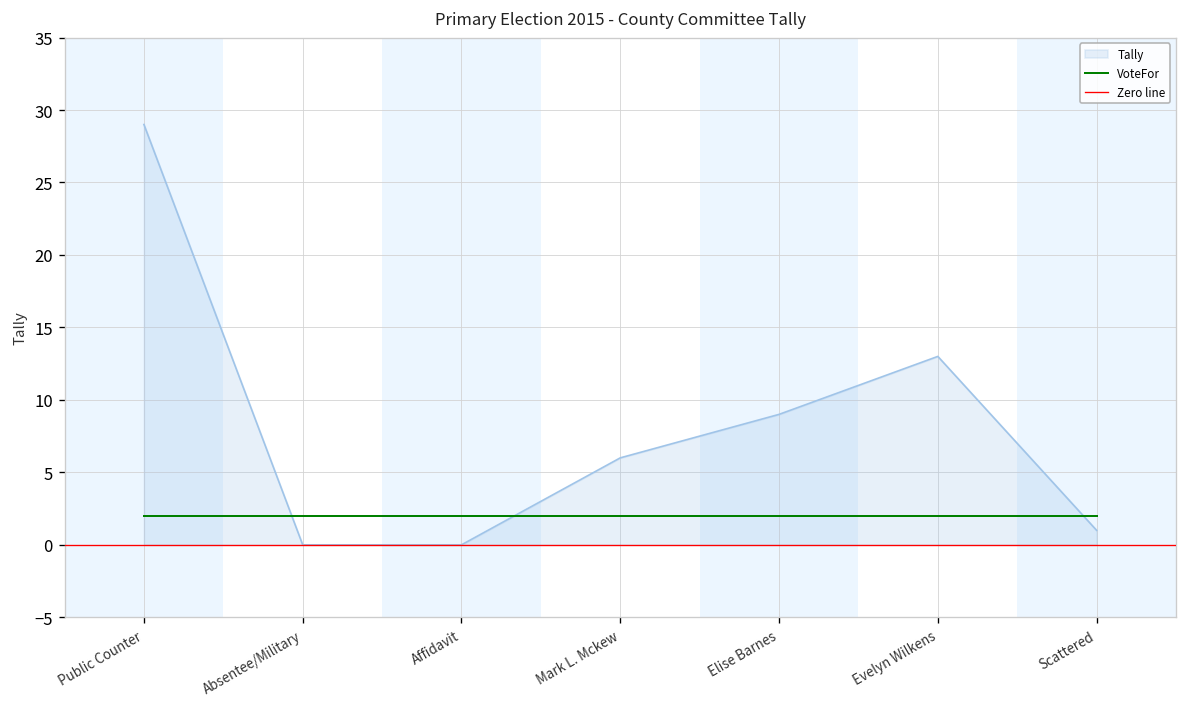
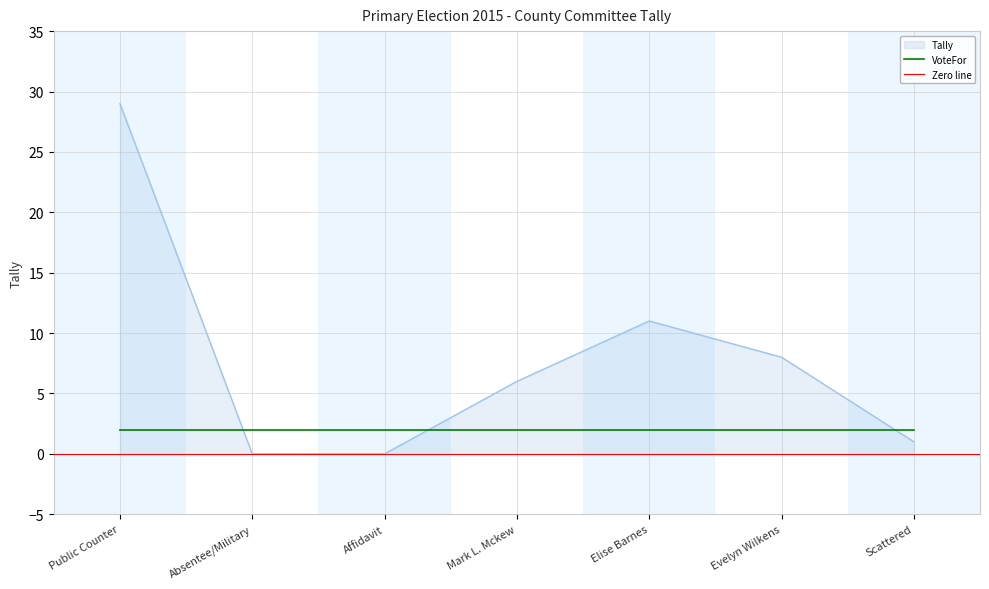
  {
    "Tally": {
      "Public Counter": 29,
      "Absentee/Military": 0,
      "Affidavit": 0,
      "Mark L. Mckew": 6,
-     "Elise Barnes": 9,
-     "Evelyn Wilkens": 13,
+     "Elise Barnes": 11,
+     "Evelyn Wilkens": 8,
      "Scattered": 1
    },
    "VoteFor": {
      "Public Counter": 2,
      "Absentee/Military": 2,
      "Affidavit": 2,
      "Mark L. Mckew": 2,
      "Elise Barnes": 2,
      "Evelyn Wilkens": 2,
      "Scattered": 2
    }
  }
